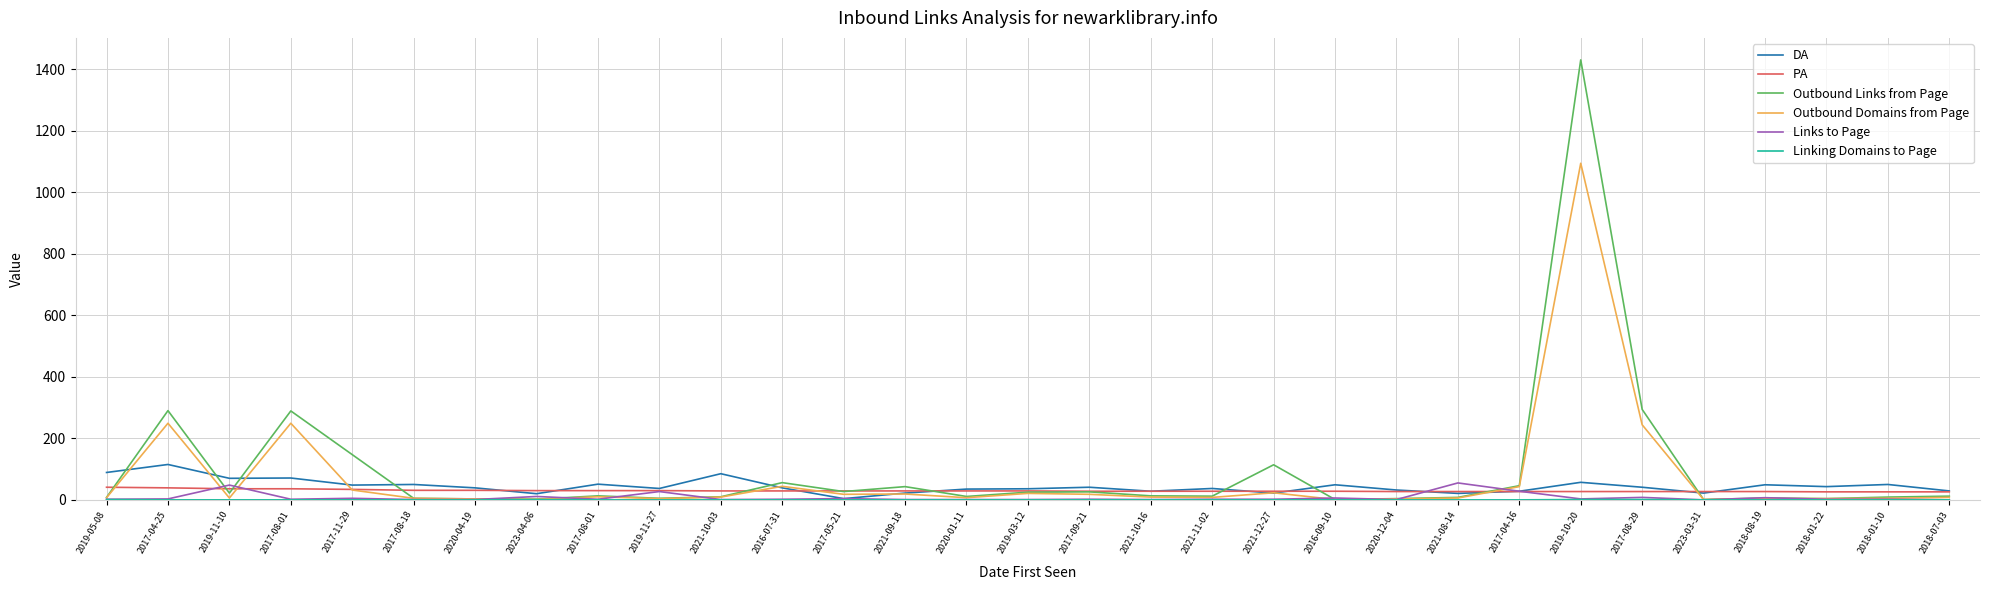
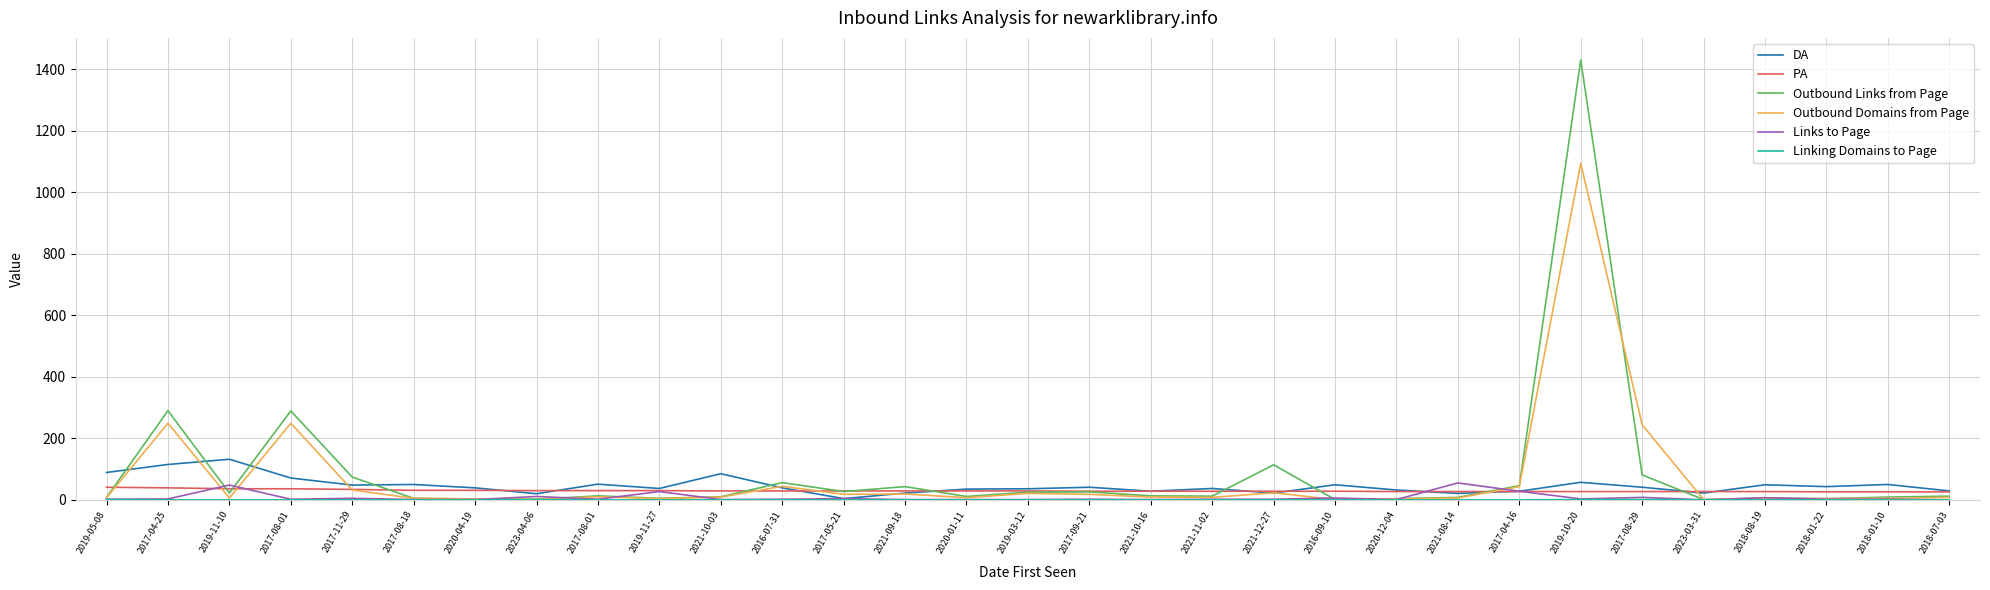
  {
    "DA": {
      "2019-05-08": 90,
      "2017-04-25": 120,
-     "2019-11-10": 70,
+     "2019-11-10": 130,
      "2017-11-29": 50,
      "2017-08-18": 50,
      "2023-04-06": 20,
      "2021-10-03": 90,
      "2017-09-21": 40,
      "2021-11-02": 40,
      "2016-09-10": 50,
      "2019-10-20": 60,
      "2017-08-29": 40,
      "2018-08-19": 50,
      "2018-01-22": 40,
      "2018-01-10": 50
    },
    "PA": {
      "2019-05-08": 40,
      "2017-04-25": 40,
      "2019-11-10": 40,
      "2017-08-18": 30,
      "2023-04-06": 30,
      "2021-10-03": 30,
      "2016-07-31": 30,
      "2021-11-02": 30,
      "2016-09-10": 30,
      "2019-10-20": 30,
      "2017-08-29": 30,
      "2018-08-19": 30,
      "2018-01-22": 30,
      "2018-01-10": 30
    },
    "Outbound Links from Page": {
      "2017-04-25": 290,
      "2019-11-10": 20,
-     "2017-11-29": 150,
+     "2017-11-29": 70,
      "2016-07-31": 60,
      "2021-09-18": 40,
      "2021-12-27": 110,
      "2019-10-20": 1430,
-     "2017-08-29": 290
+     "2017-08-29": 80
    },
    "Outbound Domains from Page": {
      "2017-04-25": 250,
      "2017-05-21": 20,
      "2019-10-20": 1090,
      "2017-08-29": 240
    },
    "Links to Page": {
      "2019-11-10": 50,
      "2023-04-06": 10,
      "2021-08-14": 60
    },
    "Linking Domains to Page": {
      "2017-04-16": 0
    }
  }
